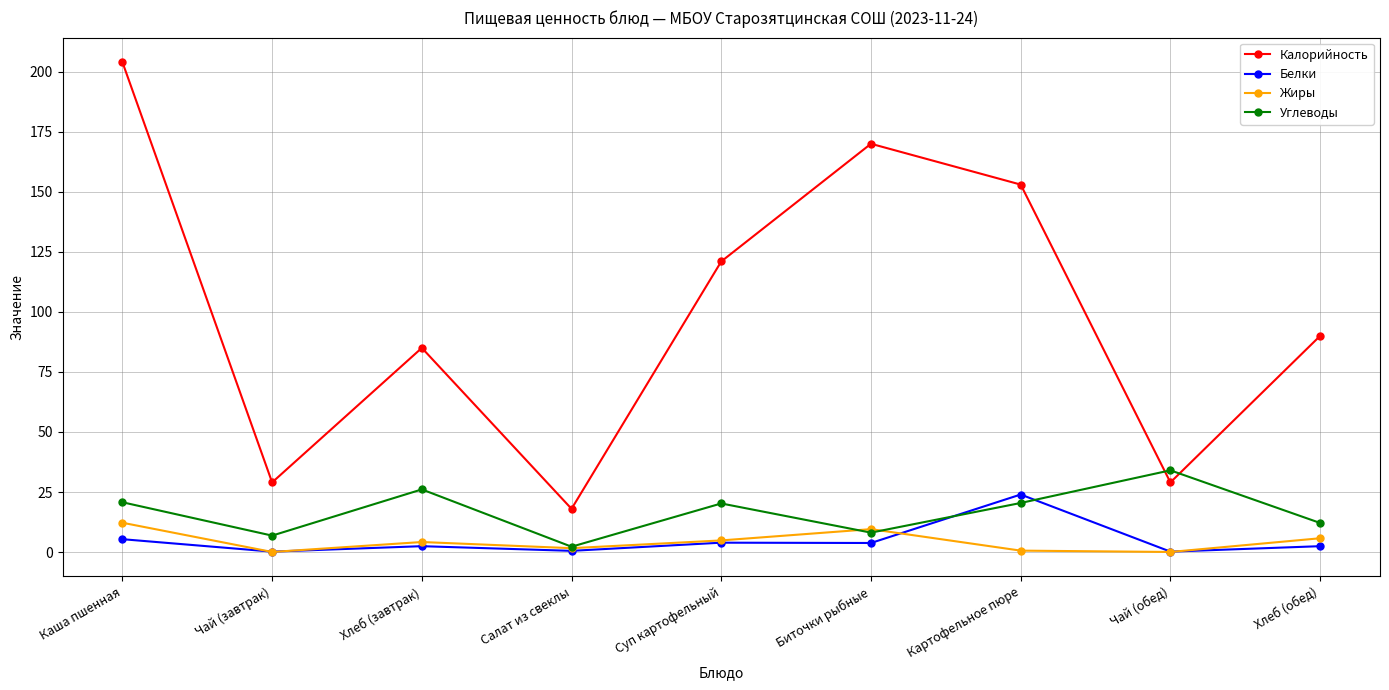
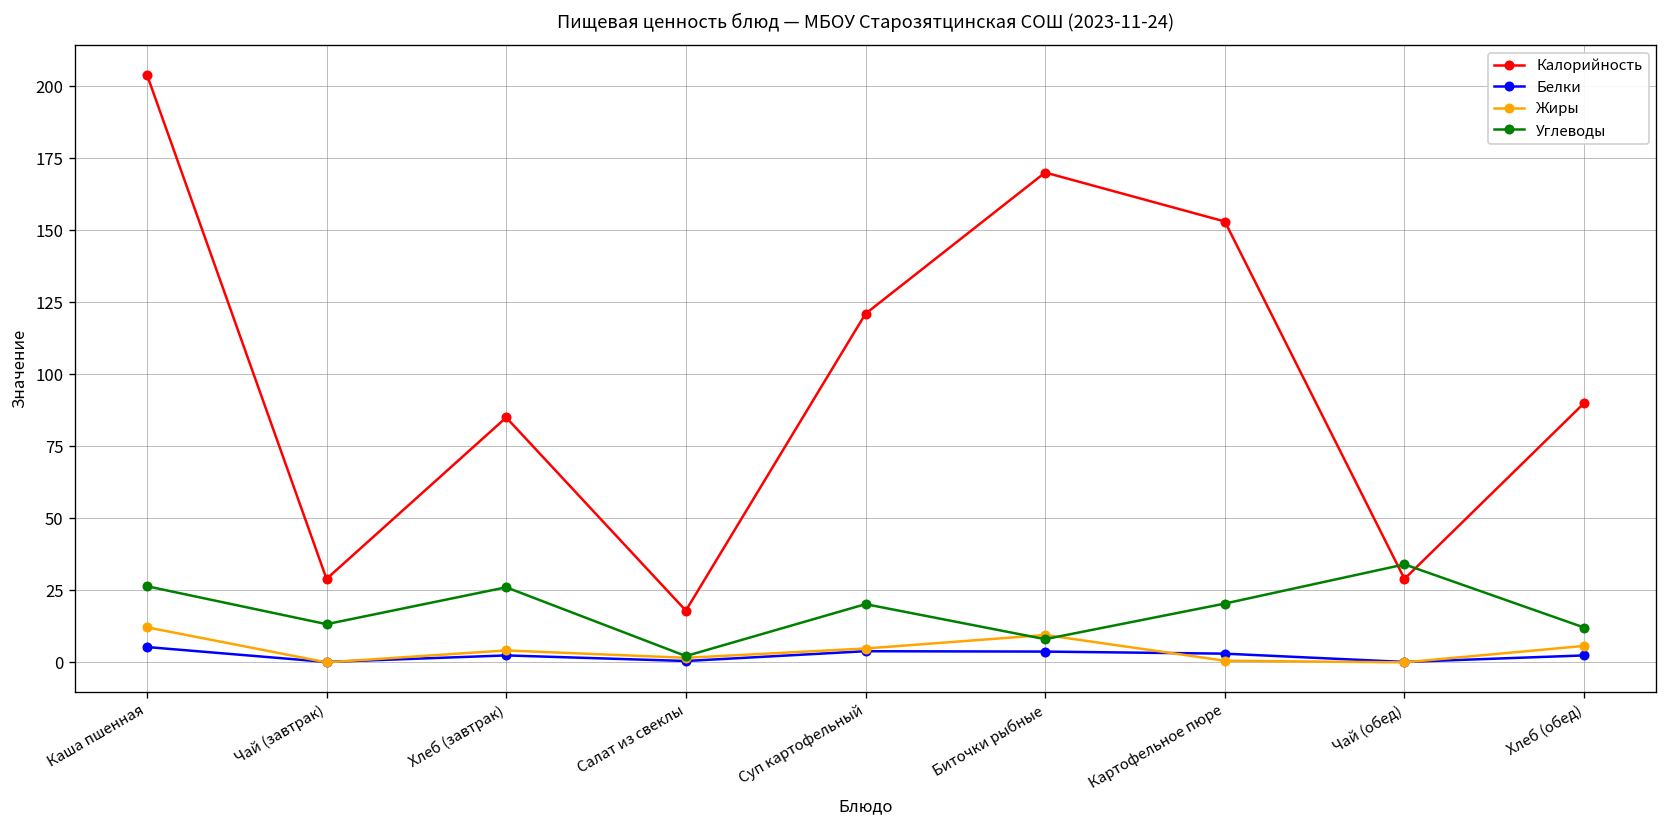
  {
    "Калорийность": {
      "Каша пшенная": 204,
      "Чай (завтрак)": 29,
      "Хлеб (завтрак)": 85,
      "Салат из свеклы": 18,
      "Суп картофельный": 121,
      "Биточки рыбные": 170,
      "Картофельное пюре": 153,
      "Чай (обед)": 29,
      "Хлеб (обед)": 90
    },
    "Белки": {
      "Каша пшенная": 5,
      "Хлеб (завтрак)": 2,
      "Салат из свеклы": 1,
      "Биточки рыбные": 4,
-     "Картофельное пюре": 24,
+     "Картофельное пюре": 3,
      "Хлеб (обед)": 2
    },
    "Жиры": {
      "Каша пшенная": 12,
      "Хлеб (завтрак)": 4,
      "Биточки рыбные": 10,
      "Картофельное пюре": 1,
      "Хлеб (обед)": 6
    },
    "Углеводы": {
-     "Каша пшенная": 21,
-     "Чай (завтрак)": 7,
+     "Каша пшенная": 26,
+     "Чай (завтрак)": 13,
      "Хлеб (завтрак)": 26,
      "Суп картофельный": 20,
      "Биточки рыбные": 8,
      "Картофельное пюре": 20,
      "Чай (обед)": 34,
      "Хлеб (обед)": 12
    }
  }
